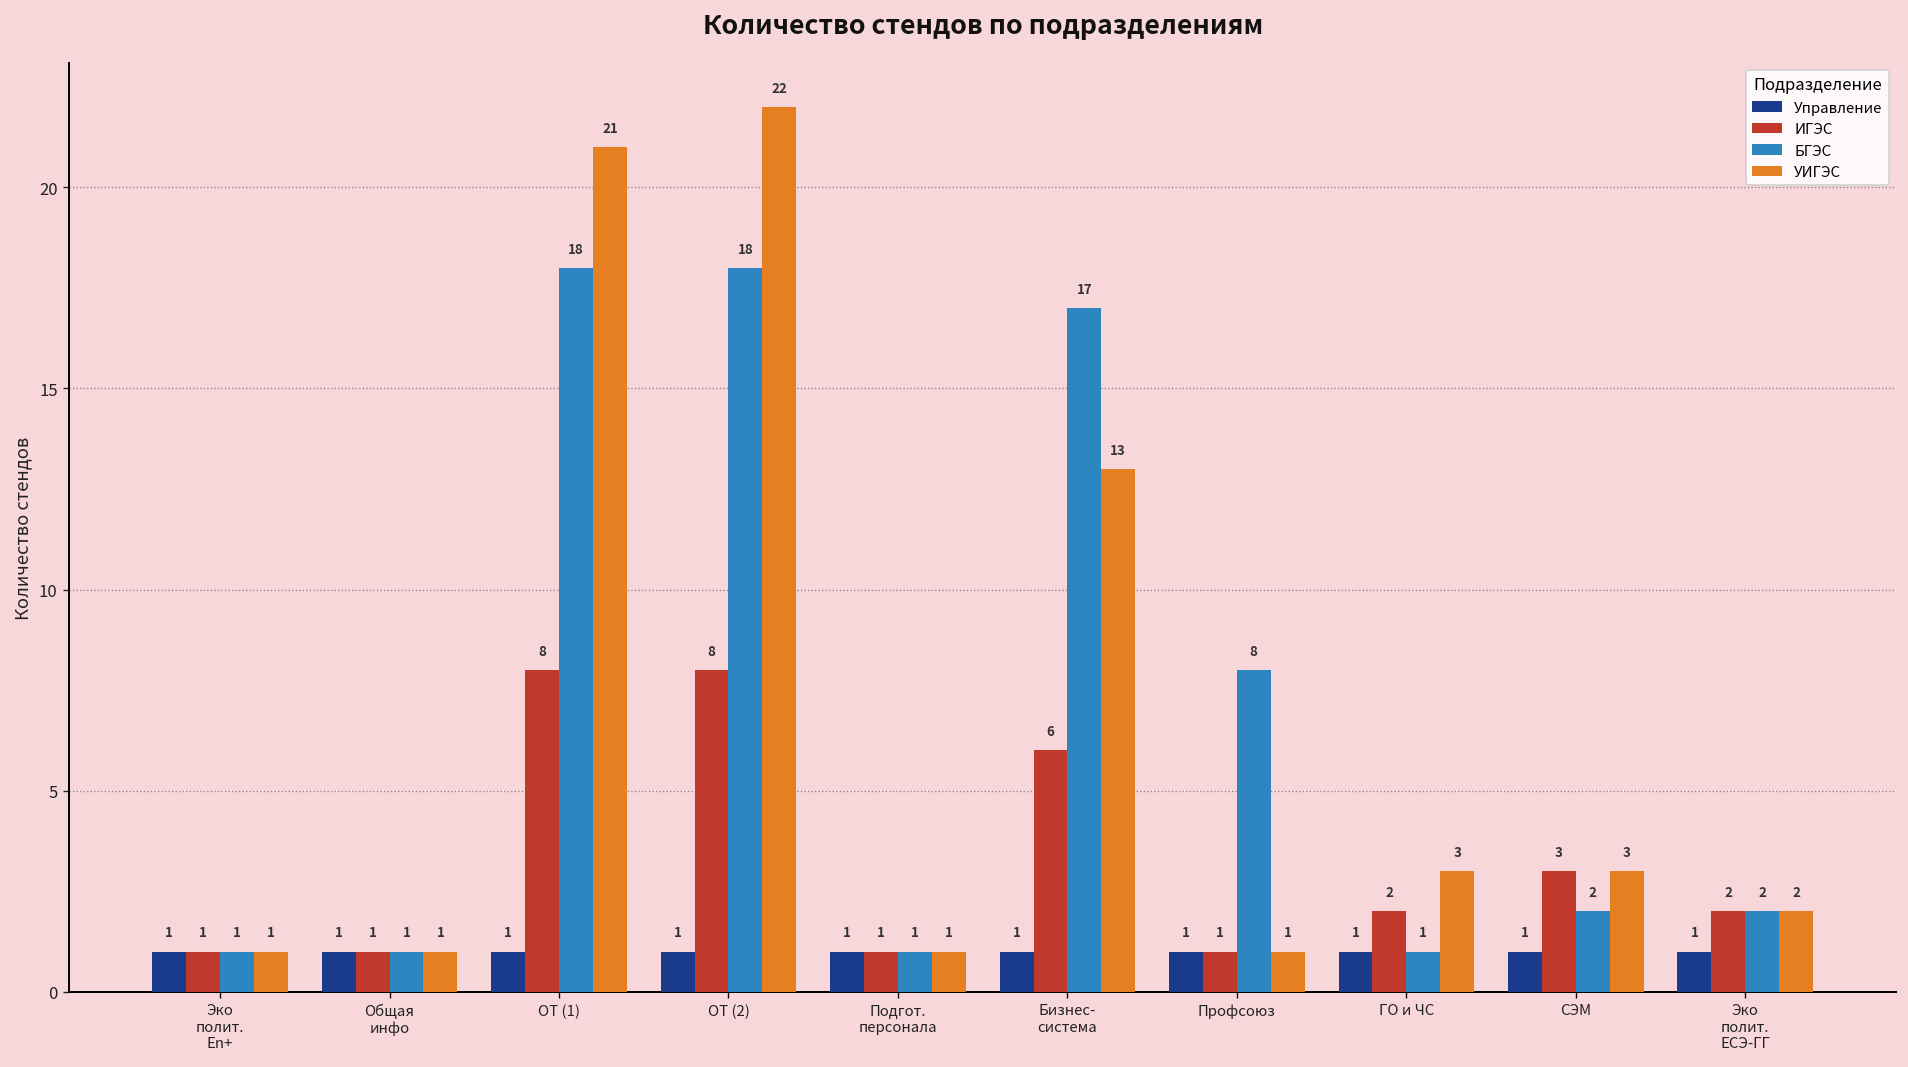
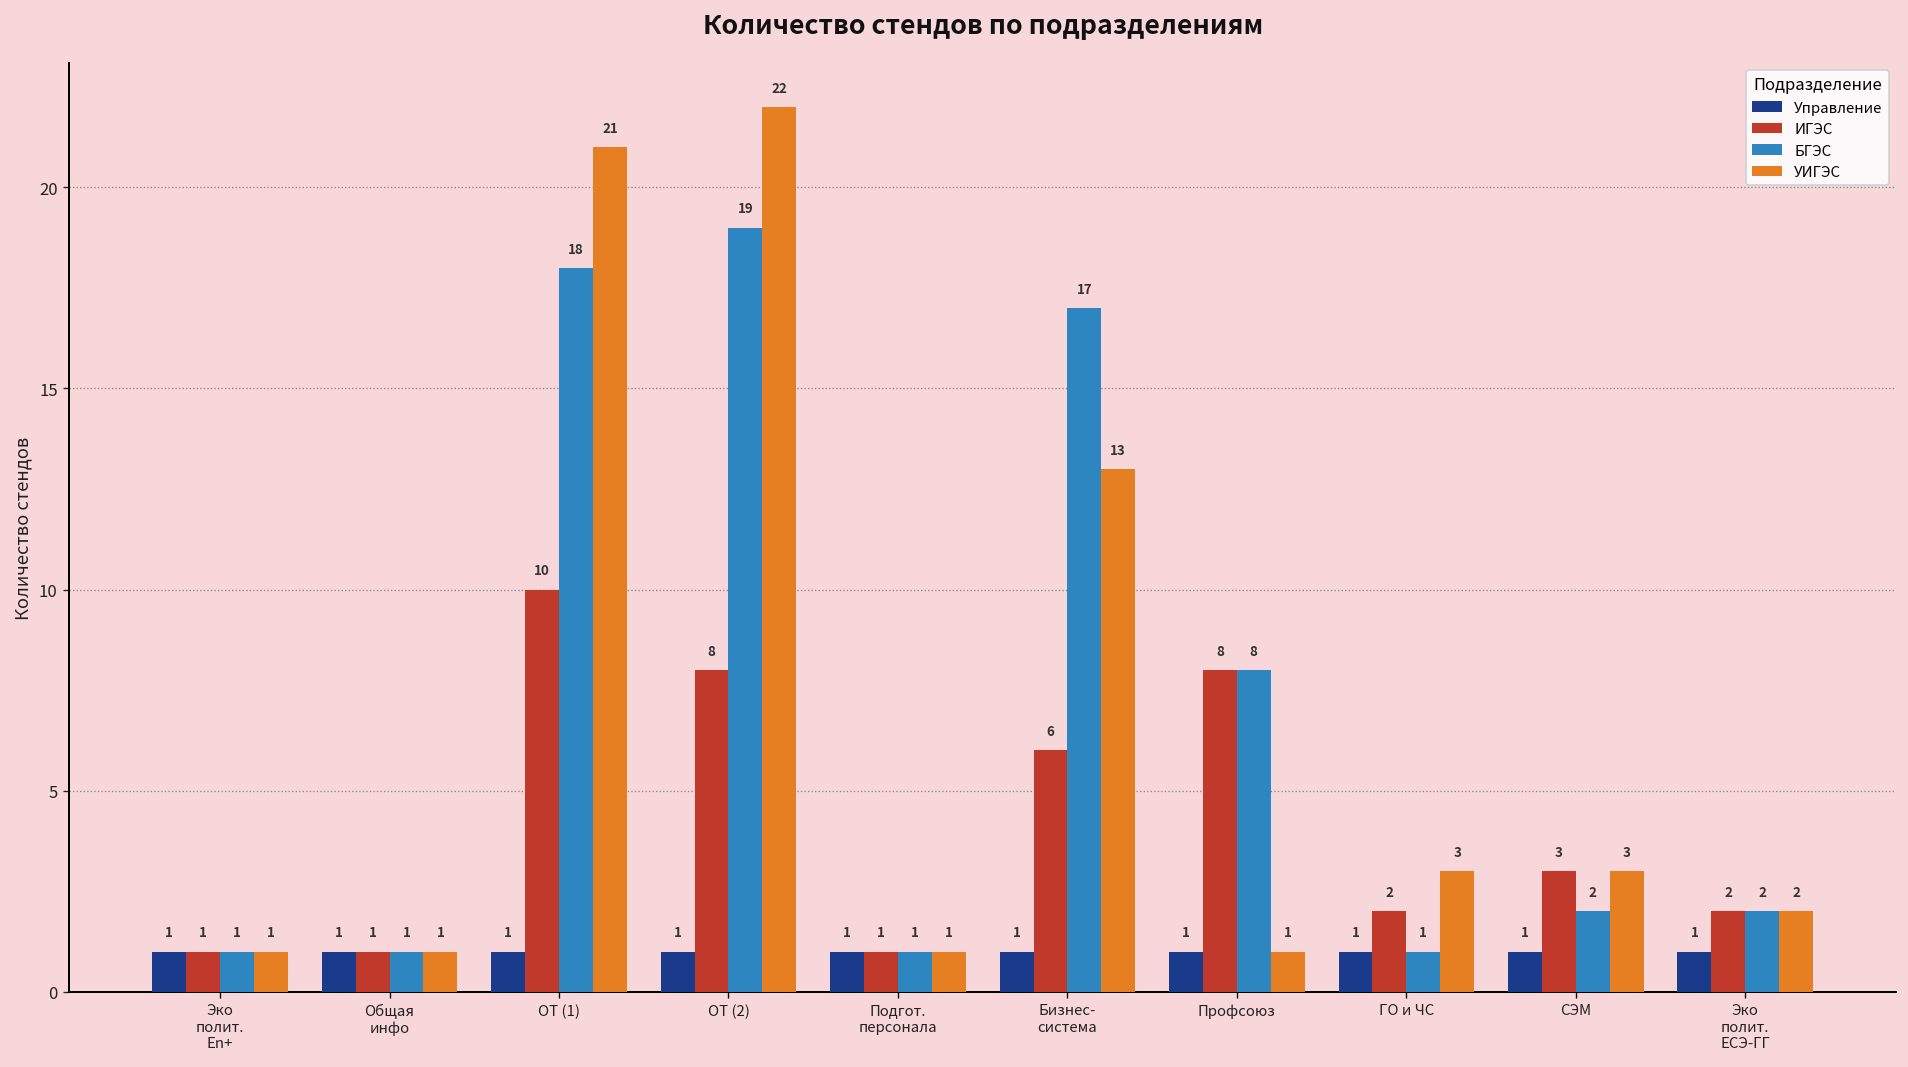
  {
    "Управление": {
      "Эко полит. En+": 1,
      "Общая инфо": 1,
      "ОТ (1)": 1,
      "ОТ (2)": 1,
      "Подгот. персонала": 1,
      "Бизнес- система": 1,
      "Профсоюз": 1,
      "ГО и ЧС": 1,
      "СЭМ": 1,
      "Эко полит. ЕСЭ-ГГ": 1
    },
    "ИГЭС": {
      "Эко полит. En+": 1,
      "Общая инфо": 1,
-     "ОТ (1)": 8,
+     "ОТ (1)": 10,
      "ОТ (2)": 8,
      "Подгот. персонала": 1,
      "Бизнес- система": 6,
-     "Профсоюз": 1,
+     "Профсоюз": 8,
      "ГО и ЧС": 2,
      "СЭМ": 3,
      "Эко полит. ЕСЭ-ГГ": 2
    },
    "БГЭС": {
      "Эко полит. En+": 1,
      "Общая инфо": 1,
      "ОТ (1)": 18,
-     "ОТ (2)": 18,
+     "ОТ (2)": 19,
      "Подгот. персонала": 1,
      "Бизнес- система": 17,
      "Профсоюз": 8,
      "ГО и ЧС": 1,
      "СЭМ": 2,
      "Эко полит. ЕСЭ-ГГ": 2
    },
    "УИГЭС": {
      "Эко полит. En+": 1,
      "Общая инфо": 1,
      "ОТ (1)": 21,
      "ОТ (2)": 22,
      "Подгот. персонала": 1,
      "Бизнес- система": 13,
      "Профсоюз": 1,
      "ГО и ЧС": 3,
      "СЭМ": 3,
      "Эко полит. ЕСЭ-ГГ": 2
    }
  }
